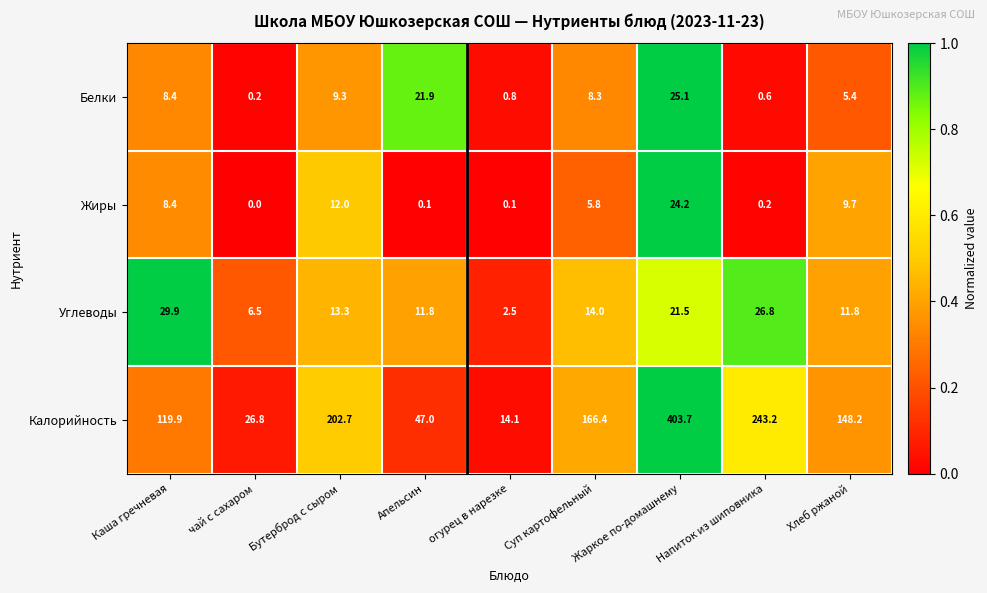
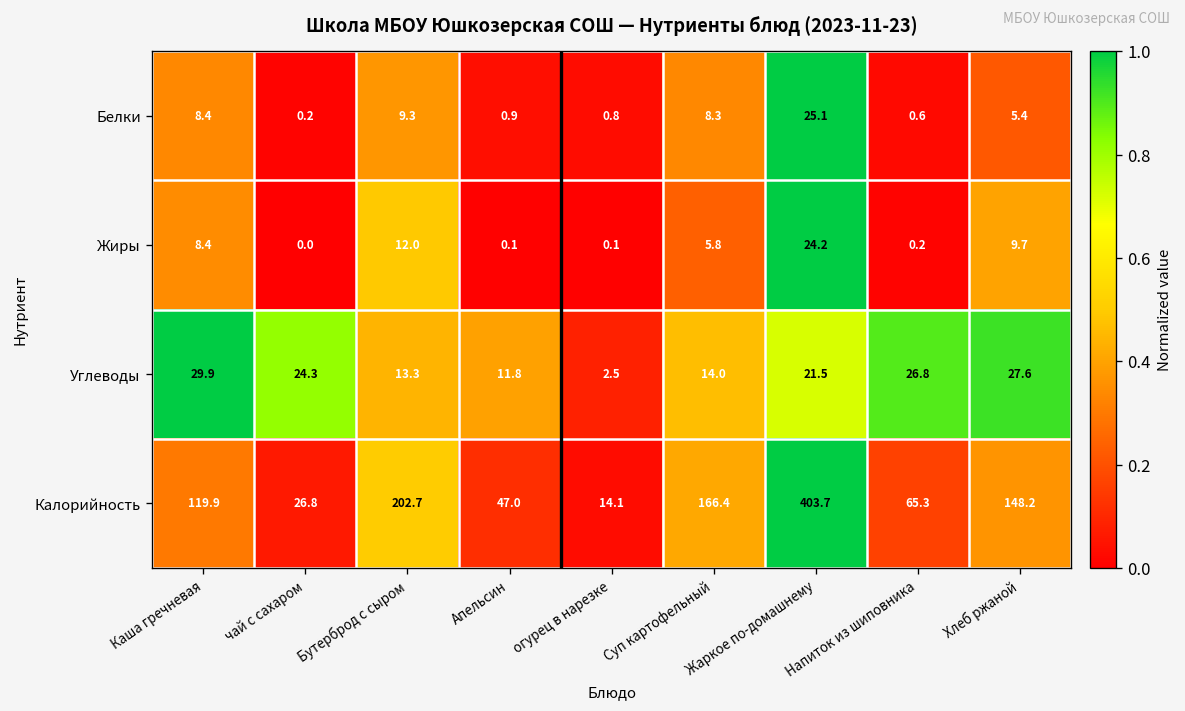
  {
    "Белки": {
      "Каша гречневая": 8.4,
      "чай с сахаром": 0.2,
      "Бутерброд с сыром": 9.3,
-     "Апельсин": 21.9,
+     "Апельсин": 0.9,
      "огурец в нарезке": 0.8,
      "Суп картофельный": 8.3,
      "Жаркое по-домашнему": 25.1,
      "Напиток из шиповника": 0.6,
      "Хлеб ржаной": 5.4
    },
    "Жиры": {
      "Каша гречневая": 8.4,
      "чай с сахаром": 0.0,
      "Бутерброд с сыром": 12.0,
      "Апельсин": 0.1,
      "огурец в нарезке": 0.1,
      "Суп картофельный": 5.8,
      "Жаркое по-домашнему": 24.2,
      "Напиток из шиповника": 0.2,
      "Хлеб ржаной": 9.7
    },
    "Углеводы": {
      "Каша гречневая": 29.9,
-     "чай с сахаром": 6.5,
+     "чай с сахаром": 24.3,
      "Бутерброд с сыром": 13.3,
      "Апельсин": 11.8,
      "огурец в нарезке": 2.5,
      "Суп картофельный": 14.0,
      "Жаркое по-домашнему": 21.5,
      "Напиток из шиповника": 26.8,
-     "Хлеб ржаной": 11.8
+     "Хлеб ржаной": 27.6
    },
    "Калорийность": {
      "Каша гречневая": 119.9,
      "чай с сахаром": 26.8,
      "Бутерброд с сыром": 202.7,
      "Апельсин": 47.0,
      "огурец в нарезке": 14.1,
      "Суп картофельный": 166.4,
      "Жаркое по-домашнему": 403.7,
-     "Напиток из шиповника": 243.2,
+     "Напиток из шиповника": 65.3,
      "Хлеб ржаной": 148.2
    }
  }
